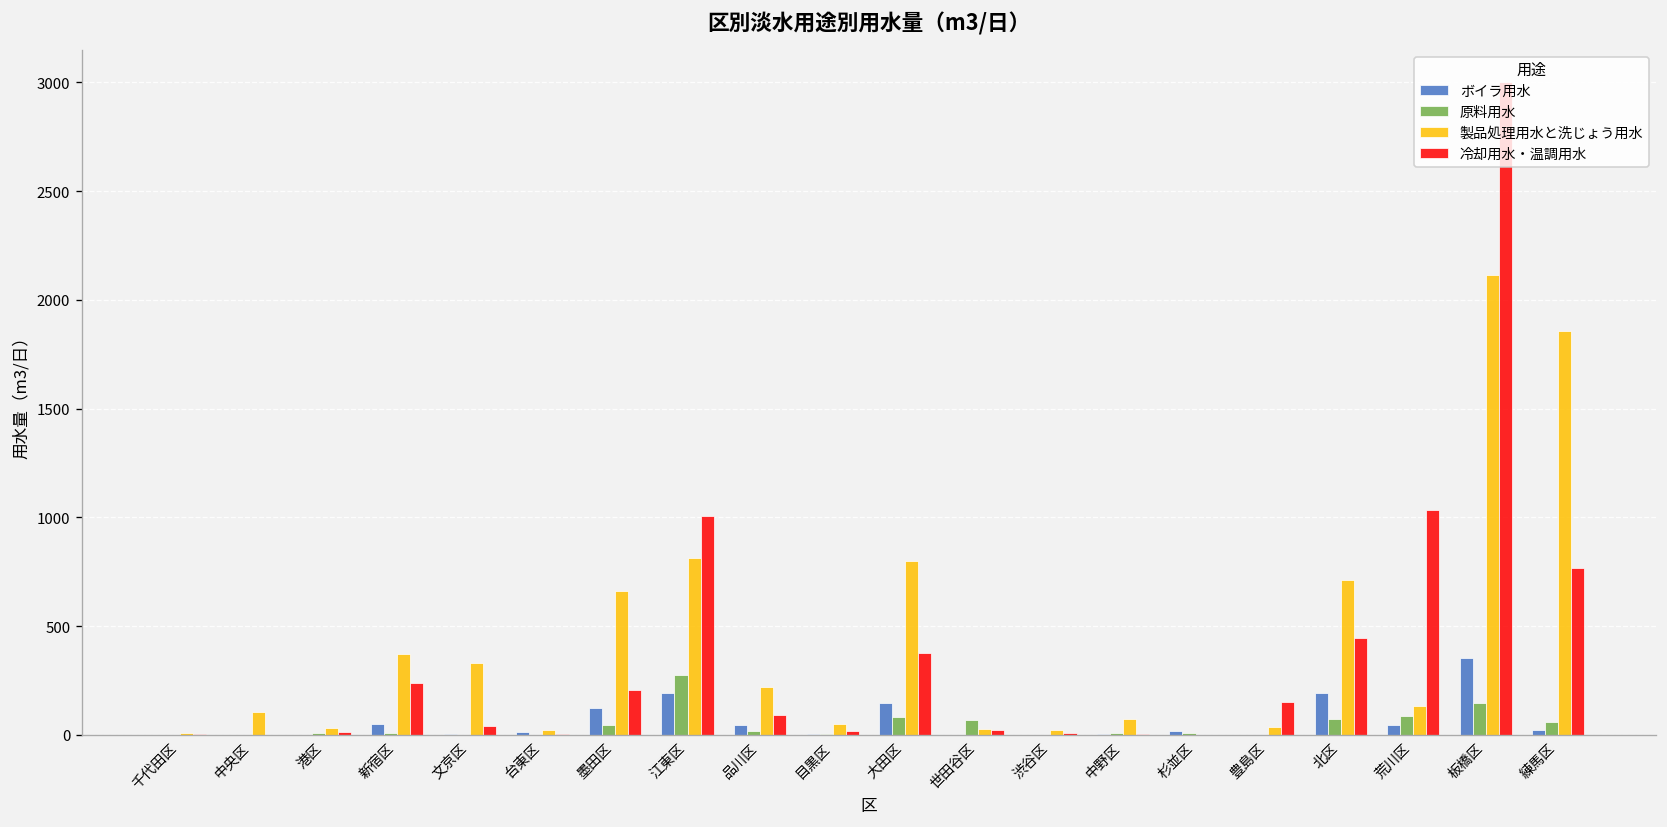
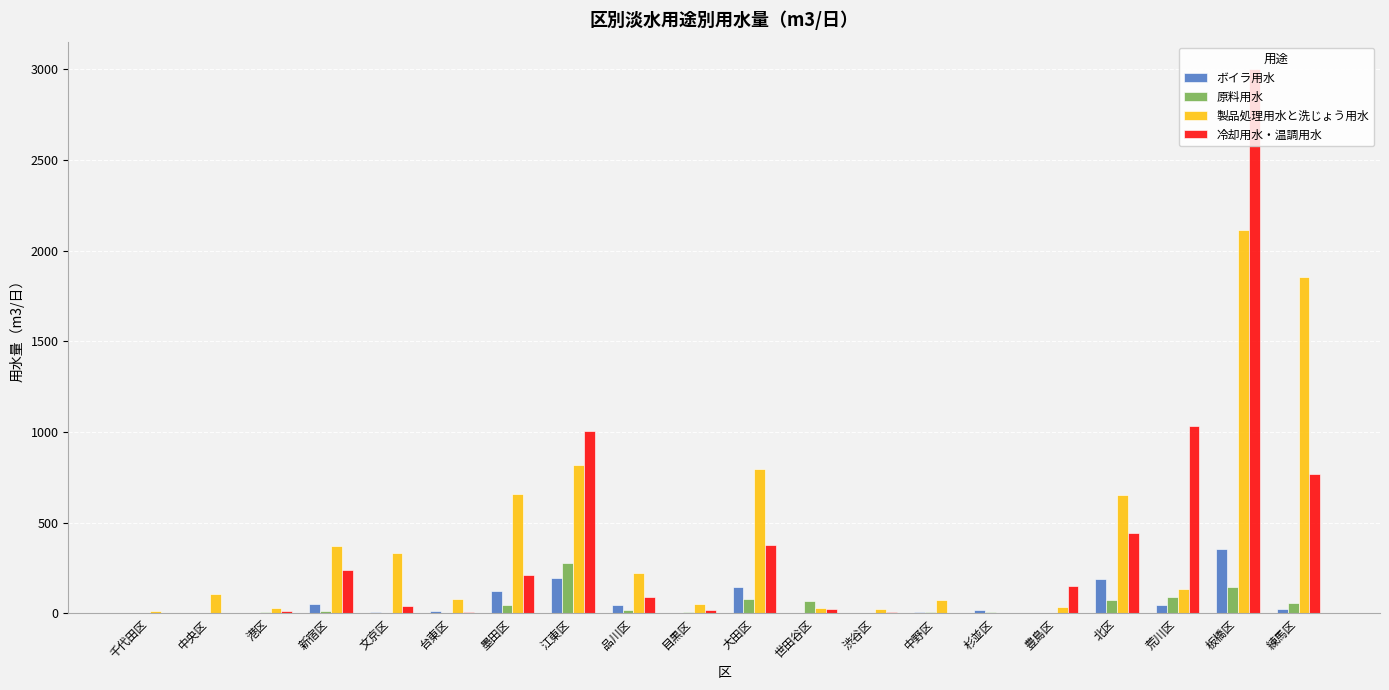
  {
    "ボイラ用水": {
      "千代田区": 0,
      "中央区": 0,
      "港区": 0,
      "新宿区": 50,
      "墨田区": 120,
      "江東区": 190,
      "品川区": 50,
      "大田区": 150,
      "渋谷区": 0,
      "杉並区": 20,
      "豊島区": 0,
      "北区": 190,
      "荒川区": 40,
      "板橋区": 360,
      "練馬区": 20
    },
    "原料用水": {
      "千代田区": 0,
      "文京区": 0,
      "台東区": 0,
      "墨田区": 50,
      "江東区": 280,
      "品川区": 20,
      "大田区": 80,
      "世田谷区": 70,
      "渋谷区": 0,
      "豊島区": 0,
      "北区": 70,
      "荒川区": 90,
      "板橋区": 150,
      "練馬区": 60
    },
    "製品処理用水と洗じょう用水": {
      "中央区": 100,
      "港区": 30,
      "新宿区": 370,
      "文京区": 330,
-     "台東区": 20,
+     "台東区": 80,
      "墨田区": 660,
      "江東区": 820,
      "品川区": 220,
      "目黒区": 50,
      "大田区": 800,
      "世田谷区": 30,
      "渋谷区": 20,
      "中野区": 70,
      "杉並区": 0,
      "豊島区": 40,
-     "北区": 710,
+     "北区": 650,
      "荒川区": 130,
      "板橋区": 2110,
      "練馬区": 1860
    },
    "冷却用水・温調用水": {
      "中央区": 0,
      "新宿区": 240,
      "文京区": 40,
      "墨田区": 210,
      "江東区": 1010,
      "品川区": 90,
      "目黒区": 20,
      "大田区": 380,
      "世田谷区": 20,
      "杉並区": 0,
      "豊島区": 150,
      "北区": 440,
      "荒川区": 1030,
      "練馬区": 770
    }
  }
